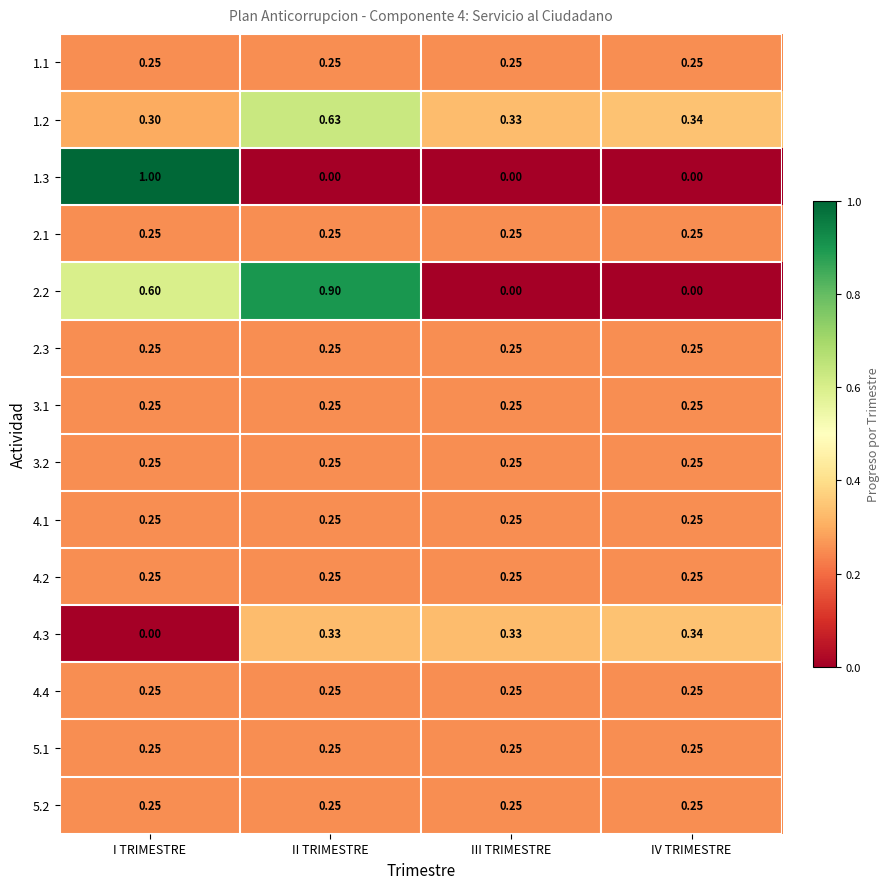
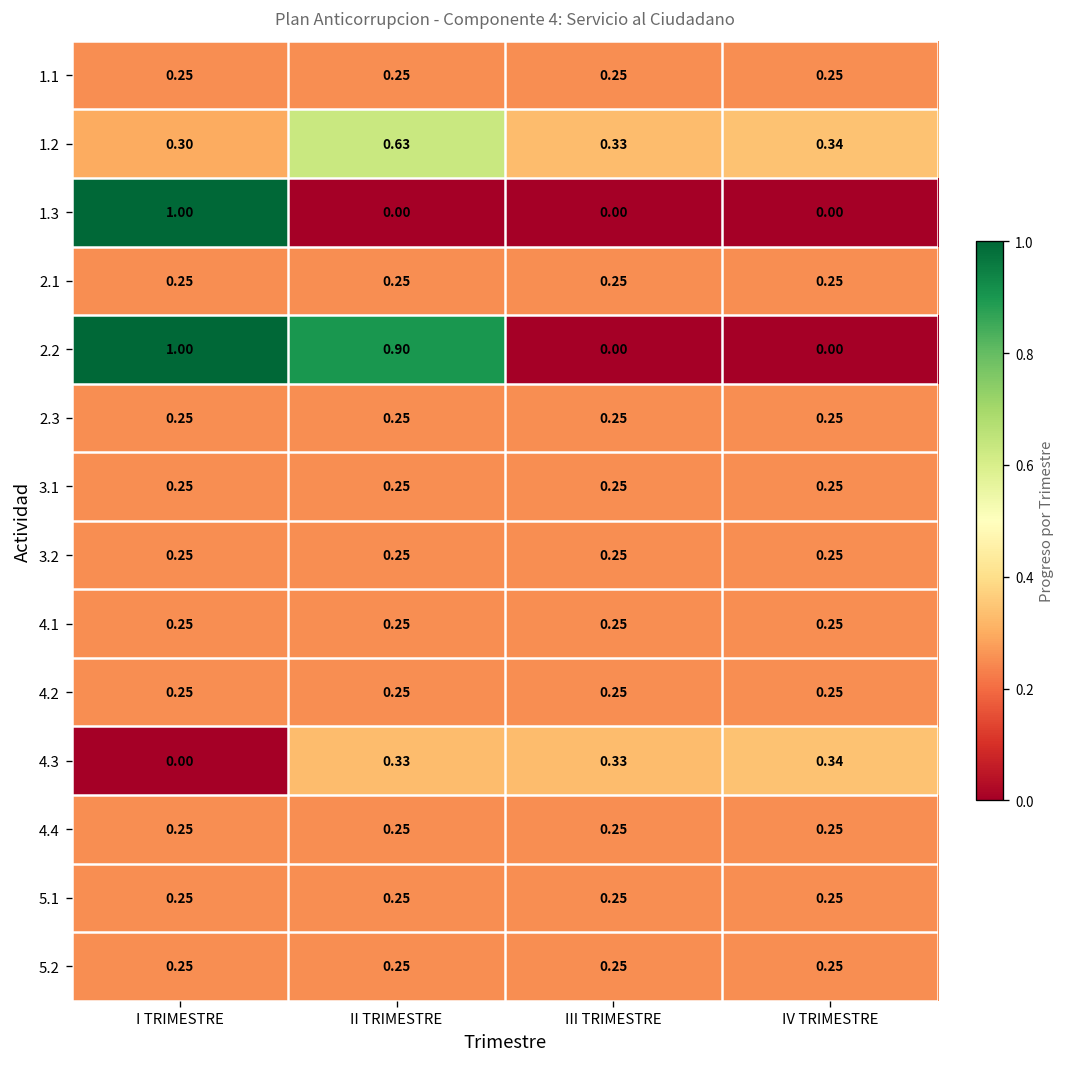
  {
    "1.1": {
      "I TRIMESTRE": 0.25,
      "II TRIMESTRE": 0.25,
      "III TRIMESTRE": 0.25,
      "IV TRIMESTRE": 0.25
    },
    "1.2": {
      "I TRIMESTRE": 0.30,
      "II TRIMESTRE": 0.63,
      "III TRIMESTRE": 0.33,
      "IV TRIMESTRE": 0.34
    },
    "1.3": {
      "I TRIMESTRE": 1.00,
      "II TRIMESTRE": 0.00,
      "III TRIMESTRE": 0.00,
      "IV TRIMESTRE": 0.00
    },
    "2.1": {
      "I TRIMESTRE": 0.25,
      "II TRIMESTRE": 0.25,
      "III TRIMESTRE": 0.25,
      "IV TRIMESTRE": 0.25
    },
    "2.2": {
-     "I TRIMESTRE": 0.60,
+     "I TRIMESTRE": 1.00,
      "II TRIMESTRE": 0.90,
      "III TRIMESTRE": 0.00,
      "IV TRIMESTRE": 0.00
    },
    "2.3": {
      "I TRIMESTRE": 0.25,
      "II TRIMESTRE": 0.25,
      "III TRIMESTRE": 0.25,
      "IV TRIMESTRE": 0.25
    },
    "3.1": {
      "I TRIMESTRE": 0.25,
      "II TRIMESTRE": 0.25,
      "III TRIMESTRE": 0.25,
      "IV TRIMESTRE": 0.25
    },
    "3.2": {
      "I TRIMESTRE": 0.25,
      "II TRIMESTRE": 0.25,
      "III TRIMESTRE": 0.25,
      "IV TRIMESTRE": 0.25
    },
    "4.1": {
      "I TRIMESTRE": 0.25,
      "II TRIMESTRE": 0.25,
      "III TRIMESTRE": 0.25,
      "IV TRIMESTRE": 0.25
    },
    "4.2": {
      "I TRIMESTRE": 0.25,
      "II TRIMESTRE": 0.25,
      "III TRIMESTRE": 0.25,
      "IV TRIMESTRE": 0.25
    },
    "4.3": {
      "I TRIMESTRE": 0.00,
      "II TRIMESTRE": 0.33,
      "III TRIMESTRE": 0.33,
      "IV TRIMESTRE": 0.34
    },
    "4.4": {
      "I TRIMESTRE": 0.25,
      "II TRIMESTRE": 0.25,
      "III TRIMESTRE": 0.25,
      "IV TRIMESTRE": 0.25
    },
    "5.1": {
      "I TRIMESTRE": 0.25,
      "II TRIMESTRE": 0.25,
      "III TRIMESTRE": 0.25,
      "IV TRIMESTRE": 0.25
    },
    "5.2": {
      "I TRIMESTRE": 0.25,
      "II TRIMESTRE": 0.25,
      "III TRIMESTRE": 0.25,
      "IV TRIMESTRE": 0.25
    }
  }
